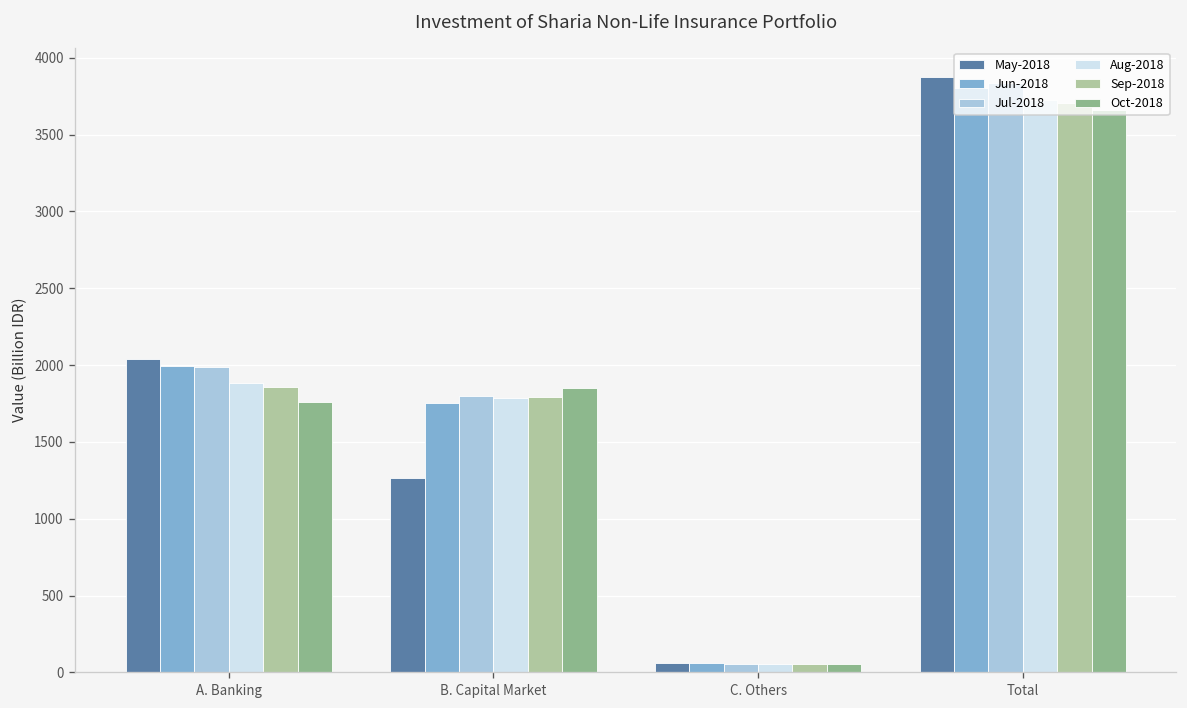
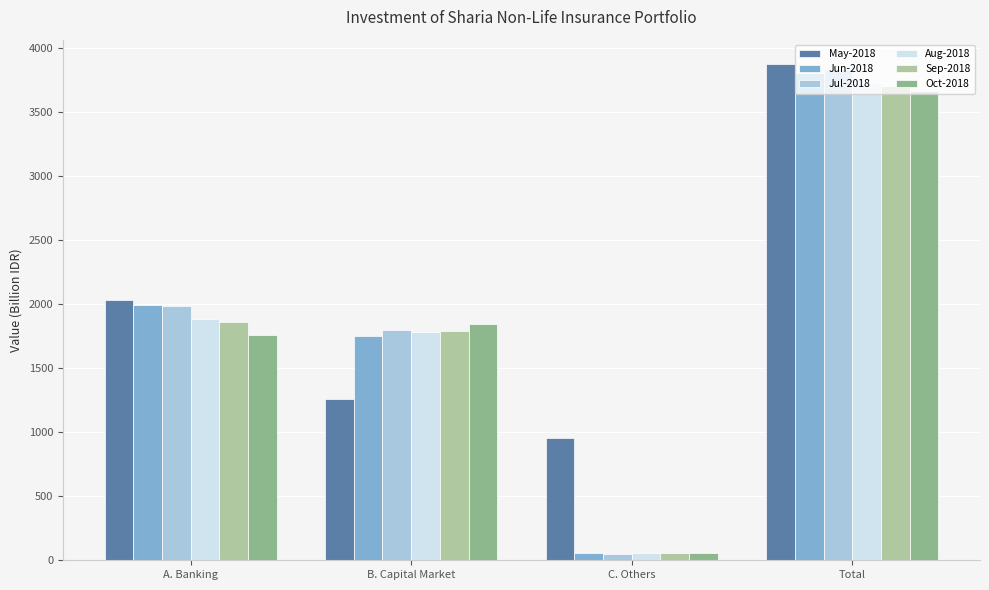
  {
    "May-2018": {
      "A. Banking": 2040,
      "B. Capital Market": 1260,
-     "C. Others": 60,
+     "C. Others": 960,
      "Total": 3870
    }
  }
